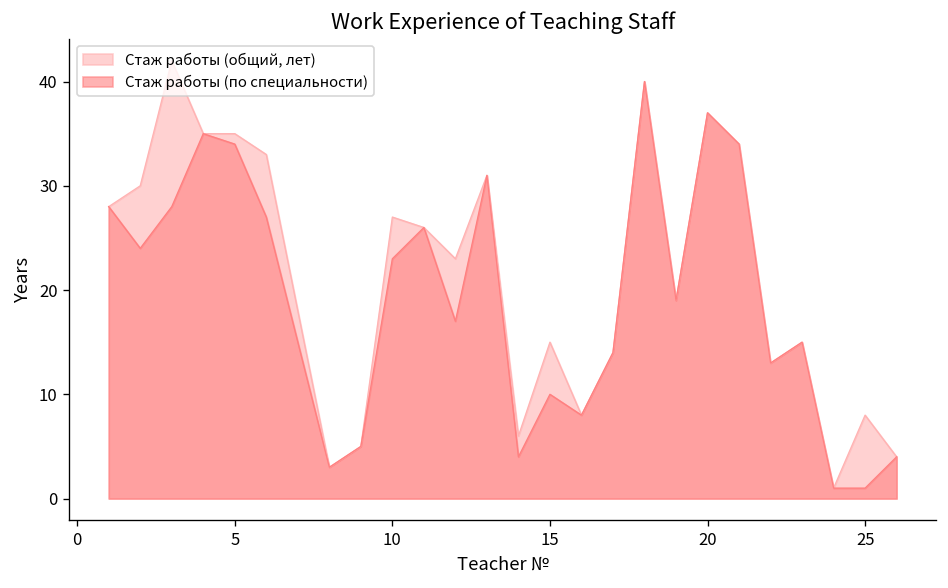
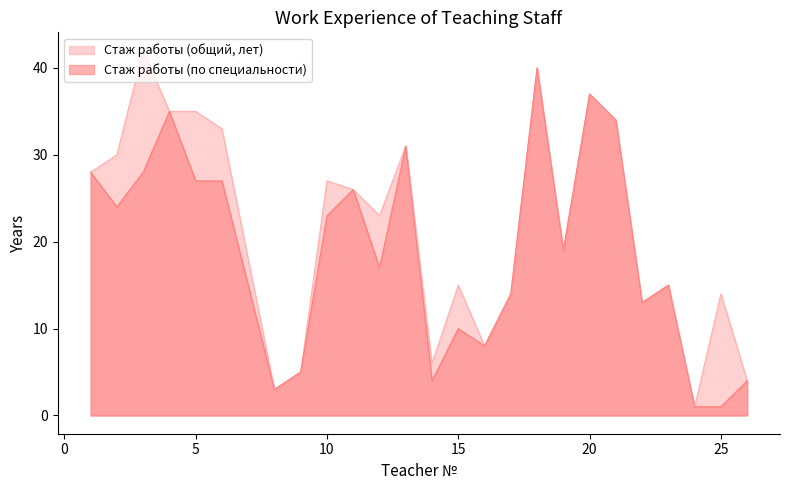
  {
    "Стаж работы (общий, лет)": {
      "5": 35,
      "10": 27,
      "15": 15,
-     "25": 8
+     "25": 14
    },
    "Стаж работы (по специальности)": {
-     "5": 34,
+     "5": 27,
      "10": 23,
      "15": 10,
      "25": 1
    }
  }
